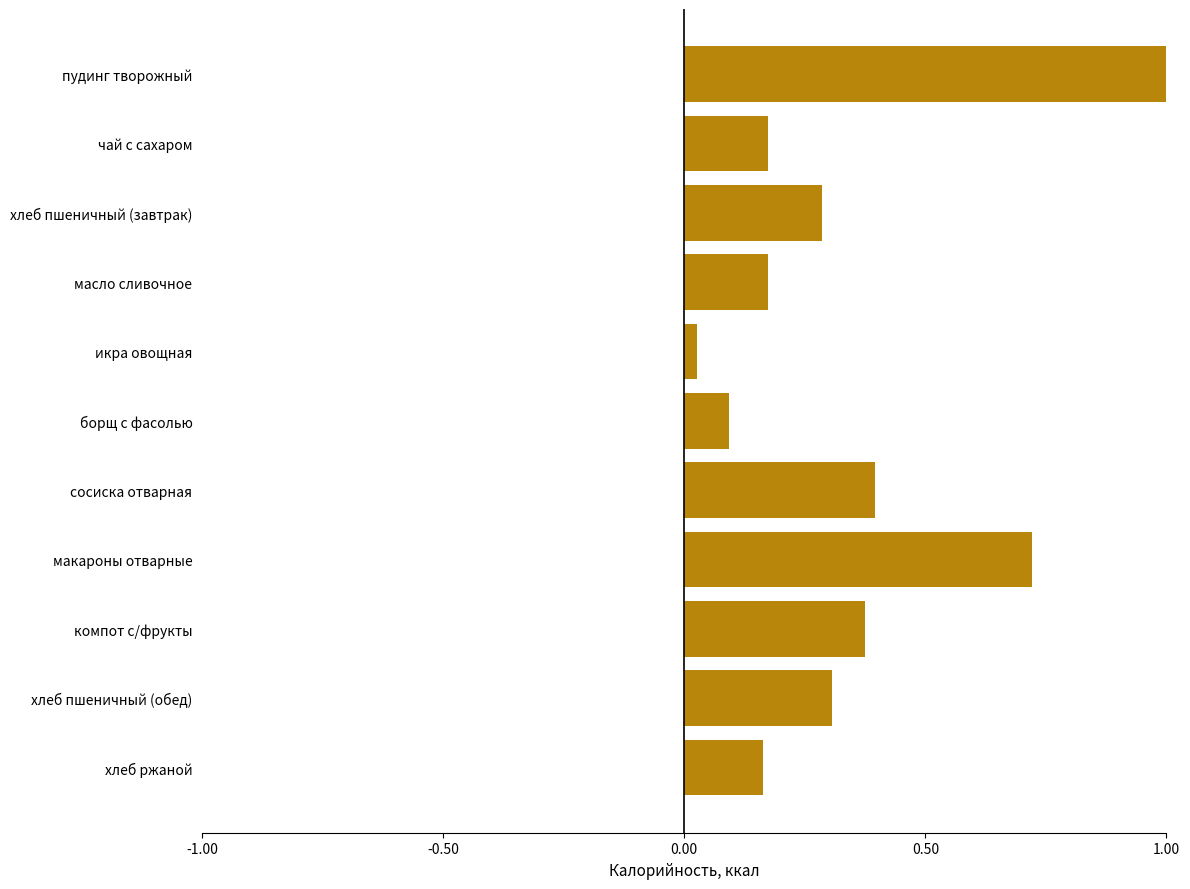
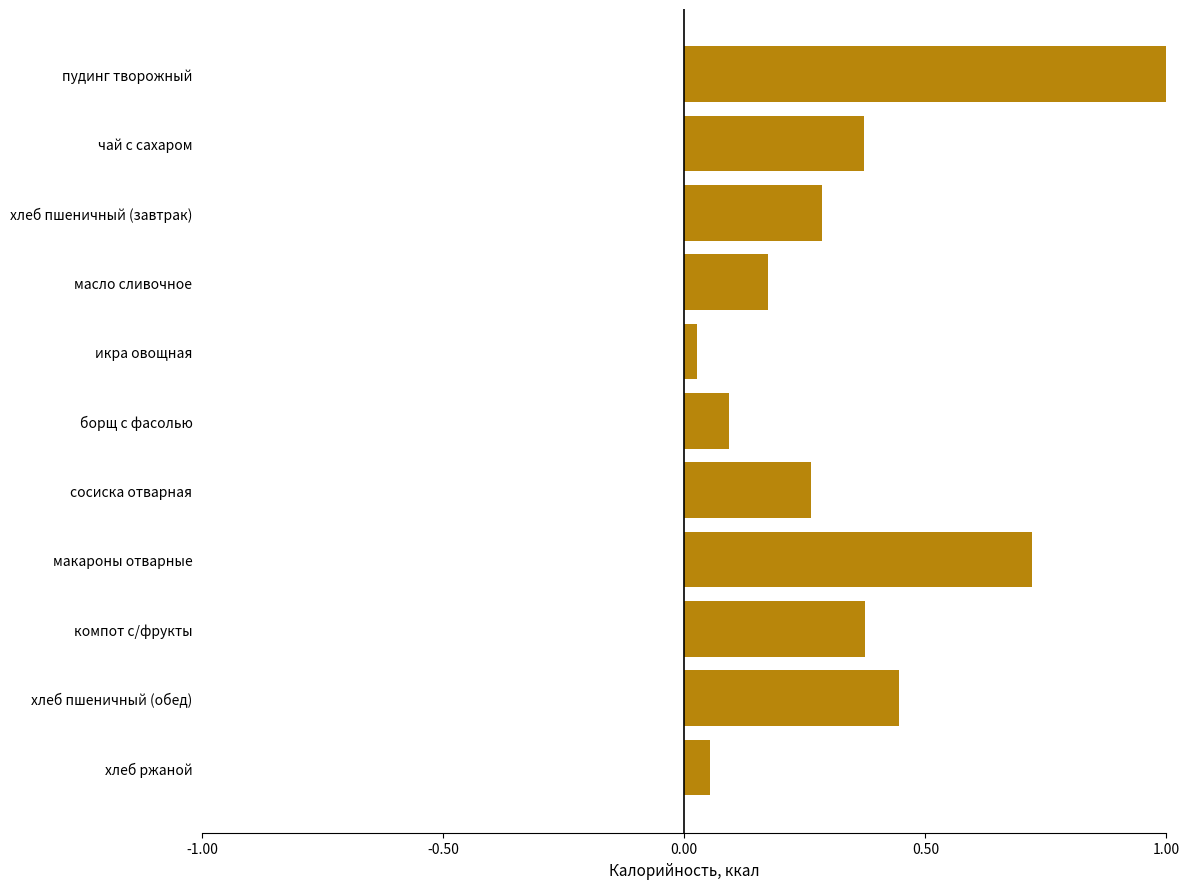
  {
    "пудинг творожный": 1.00,
-   "чай с сахаром": 0.17,
+   "чай с сахаром": 0.37,
    "хлеб пшеничный (завтрак)": 0.28,
    "масло сливочное": 0.17,
    "икра овощная": 0.03,
    "борщ с фасолью": 0.09,
-   "сосиска отварная": 0.40,
+   "сосиска отварная": 0.26,
    "макароны отварные": 0.72,
    "компот с/фрукты": 0.37,
-   "хлеб пшеничный (обед)": 0.31,
-   "хлеб ржаной": 0.16
+   "хлеб пшеничный (обед)": 0.45,
+   "хлеб ржаной": 0.05
  }
